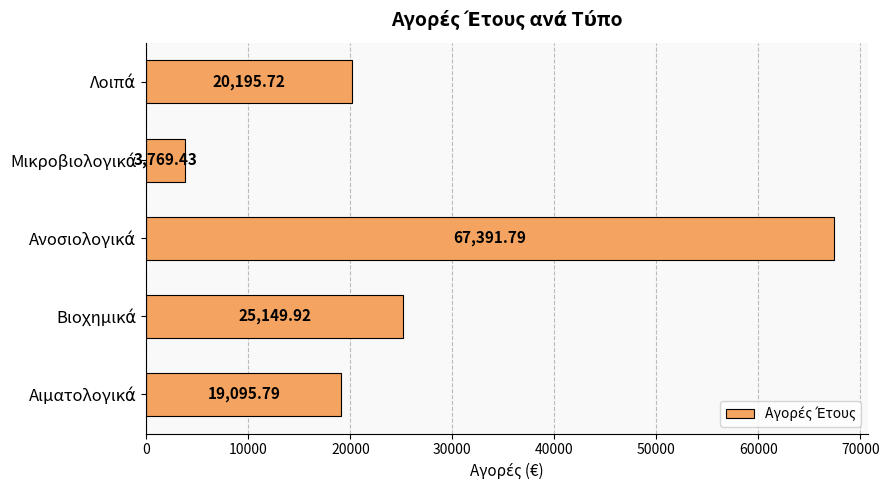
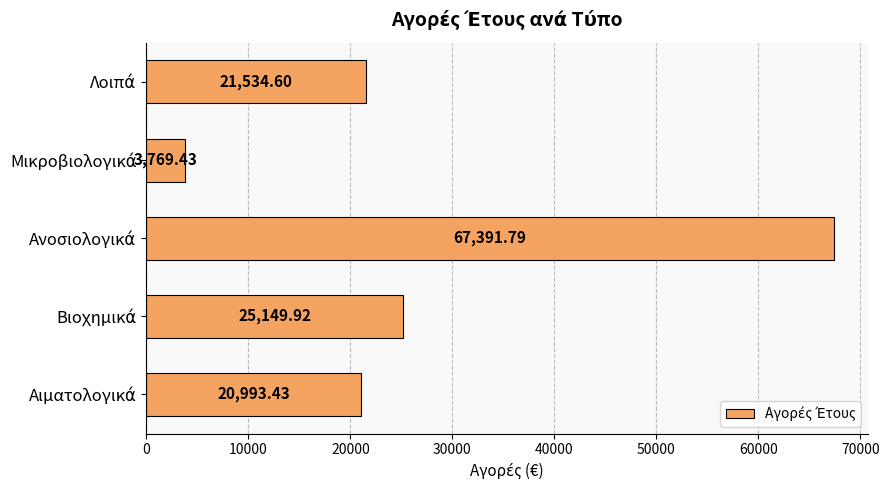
  {
-   "Λοιπά": "20,195.72",
+   "Λοιπά": "21,534.60",
    "Μικροβιολογικά": "3,769.43",
    "Ανοσιολογικά": "67,391.79",
    "Βιοχημικά": "25,149.92",
-   "Αιματολογικά": "19,095.79"
+   "Αιματολογικά": "20,993.43"
  }
